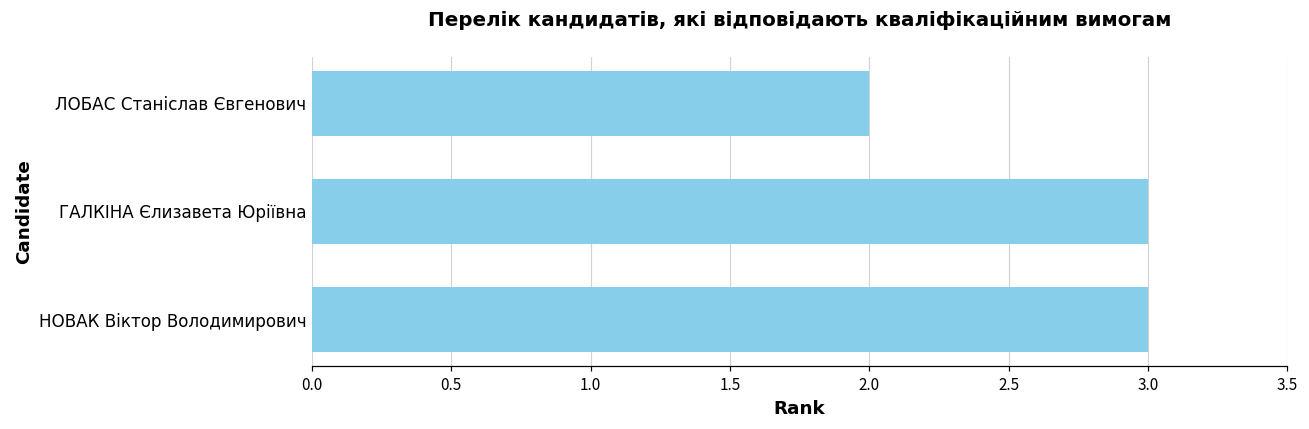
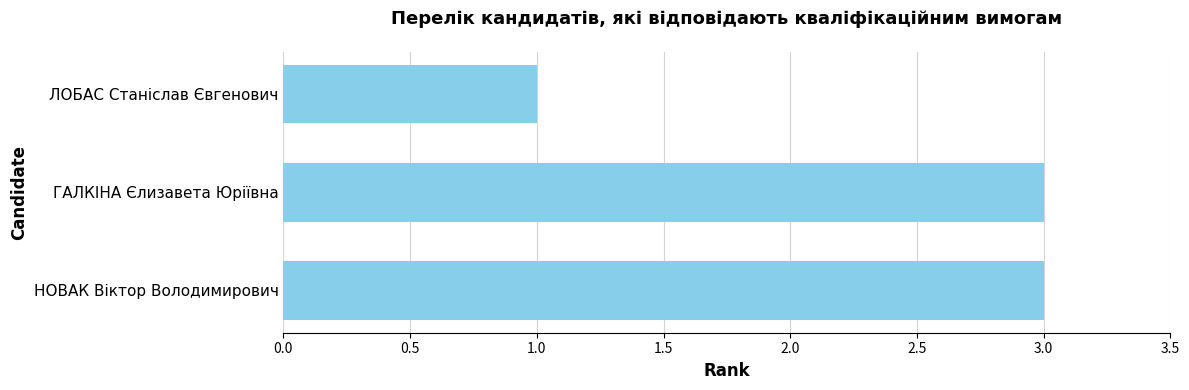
  {
-   "ЛОБАС Станіслав Євгенович": 2,
+   "ЛОБАС Станіслав Євгенович": 1,
    "ГАЛКІНА Єлизавета Юріївна": 3,
    "НОВАК Віктор Володимирович": 3
  }
